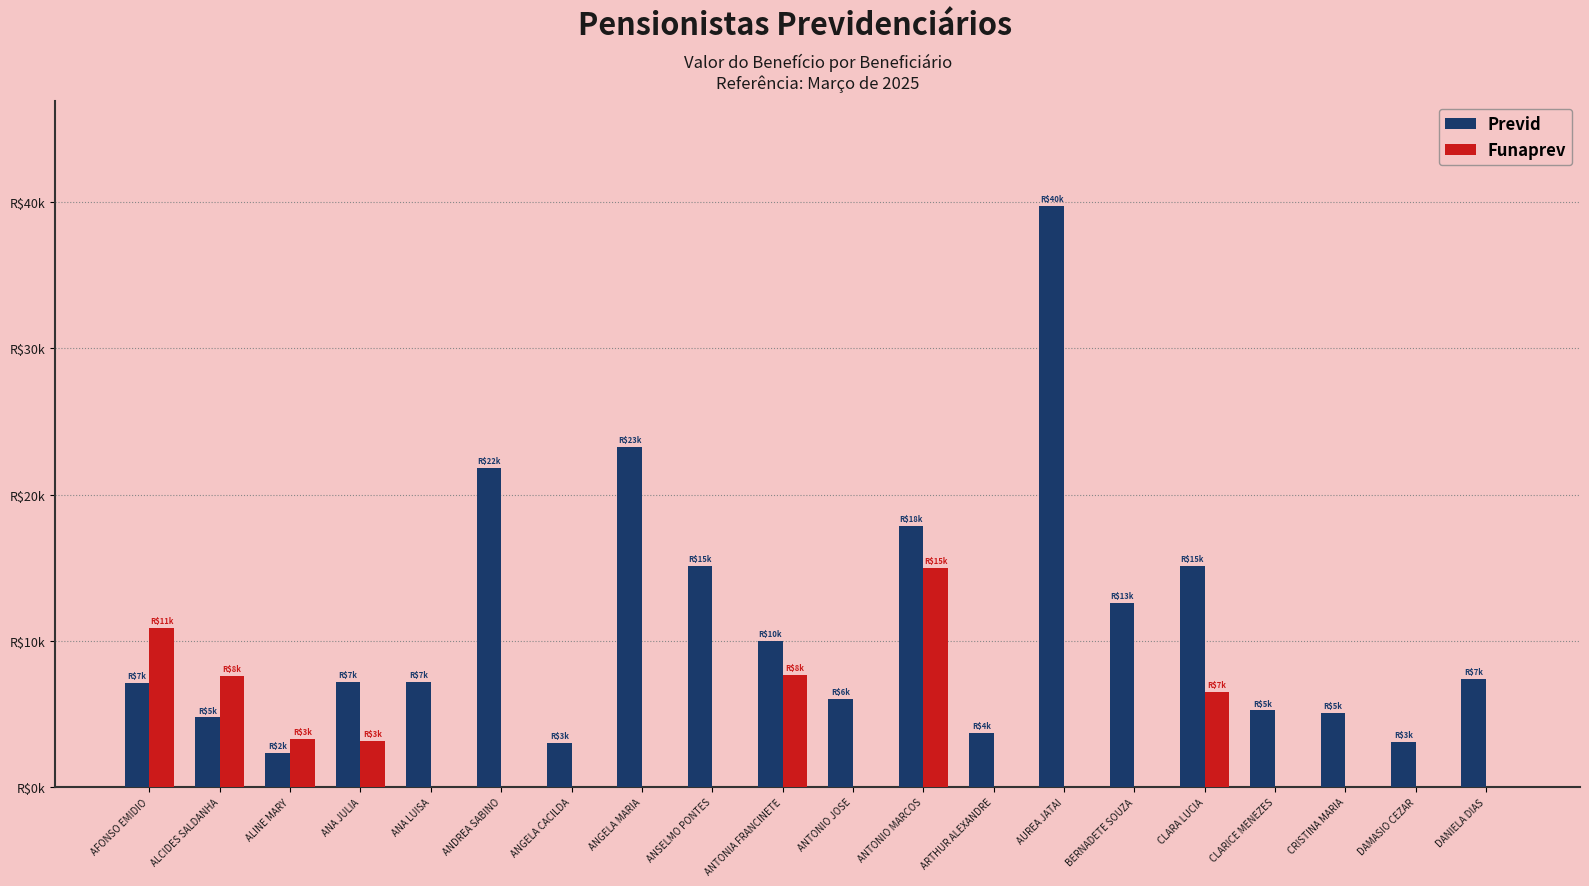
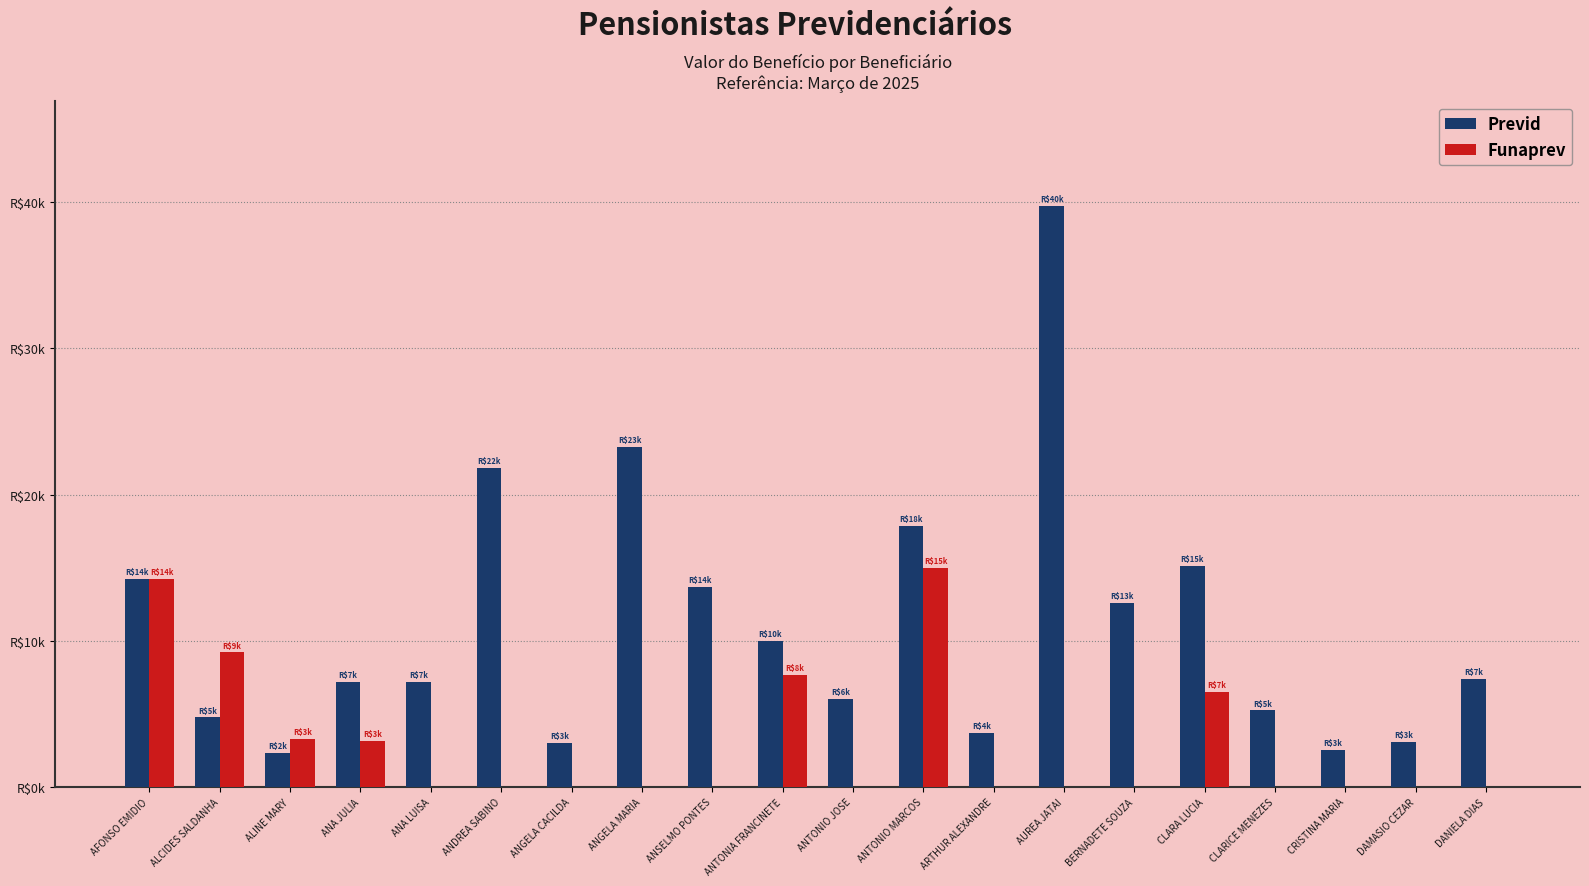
  {
    "Previd": {
-     "AFONSO EMIDIO": "$7k",
+     "AFONSO EMIDIO": "$14k",
      "ALCIDES SALDANHA": "$5k",
      "ALINE MARY": "$2k",
      "ANA JULIA": "$7k",
      "ANA LUISA": "$7k",
      "ANDREA SABINO": "$22k",
      "ANGELA CACILDA": "$3k",
      "ANGELA MARIA": "$23k",
-     "ANSELMO PONTES": "$15k",
+     "ANSELMO PONTES": "$14k",
      "ANTONIA FRANCINETE": "$10k",
      "ANTONIO JOSE": "$6k",
      "ANTONIO MARCOS": "$18k",
      "ARTHUR ALEXANDRE": "$4k",
      "AUREA JATAI": "$40k",
      "BERNADETE SOUZA": "$13k",
      "CLARA LUCIA": "$15k",
      "CLARICE MENEZES": "$5k",
-     "CRISTINA MARIA": "$5k",
+     "CRISTINA MARIA": "$3k",
      "DAMASIO CEZAR": "$3k",
      "DANIELA DIAS": "$7k"
    },
    "Funaprev": {
-     "AFONSO EMIDIO": "$11k",
-     "ALCIDES SALDANHA": "$8k",
+     "AFONSO EMIDIO": "$14k",
+     "ALCIDES SALDANHA": "$9k",
      "ALINE MARY": "$3k",
      "ANA JULIA": "$3k",
      "ANTONIA FRANCINETE": "$8k",
      "ANTONIO MARCOS": "$15k",
      "CLARA LUCIA": "$7k"
    }
  }
